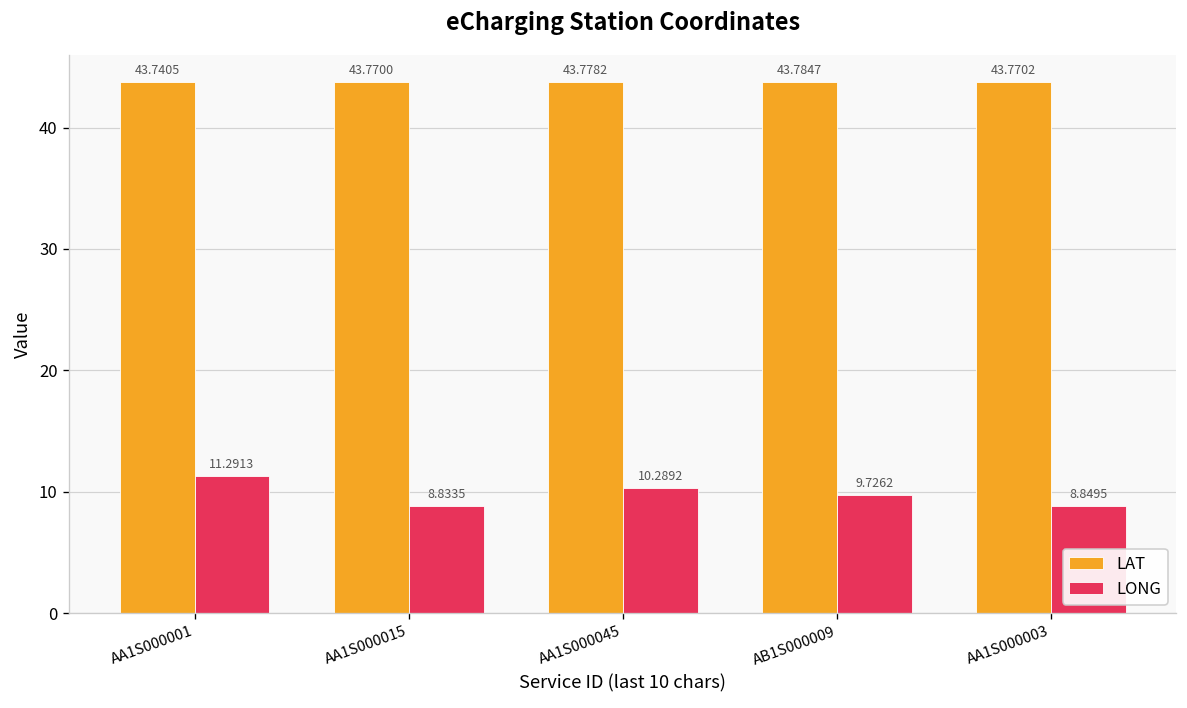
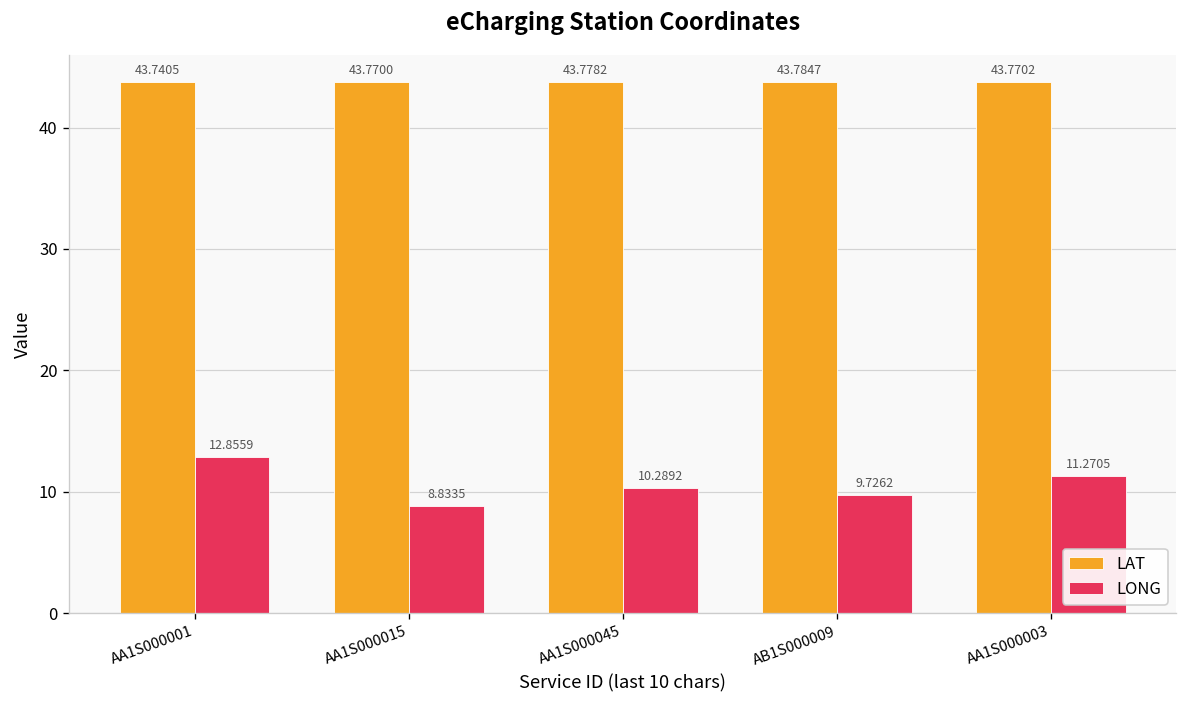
  {
    "LAT": {
      "AA1S000001": 43.7405,
      "AA1S000015": 43.7700,
      "AA1S000045": 43.7782,
      "AB1S000009": 43.7847,
      "AA1S000003": 43.7702
    },
    "LONG": {
-     "AA1S000001": 11.2913,
+     "AA1S000001": 12.8559,
      "AA1S000015": 8.8335,
      "AA1S000045": 10.2892,
      "AB1S000009": 9.7262,
-     "AA1S000003": 8.8495
+     "AA1S000003": 11.2705
    }
  }
